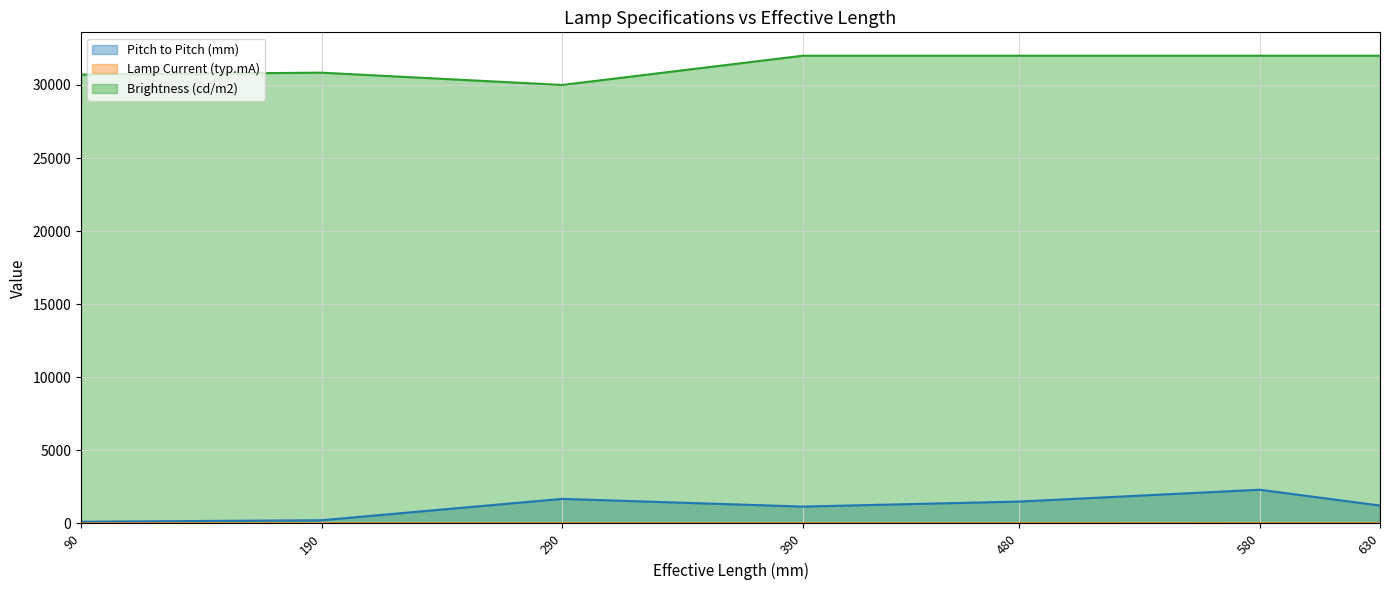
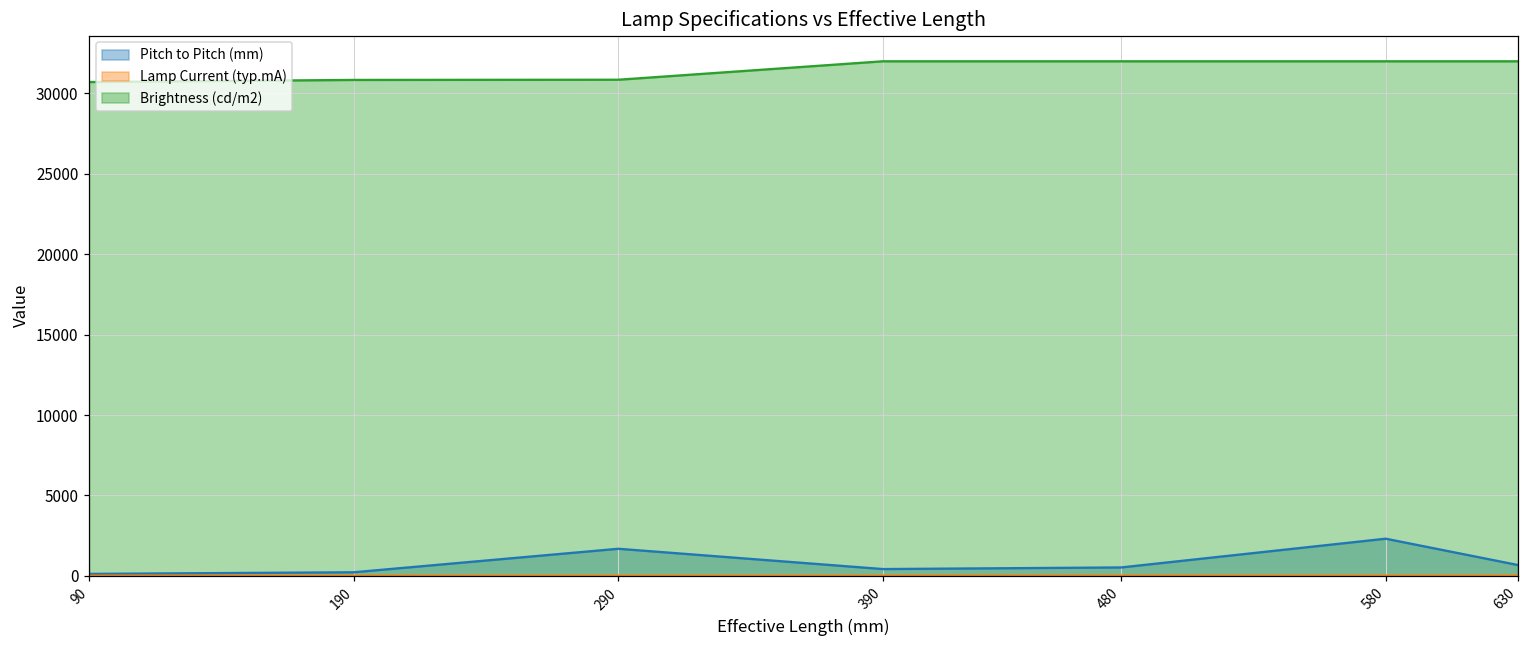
  {
    "Pitch to Pitch (mm)": {
      "190": 200,
      "290": 1700,
-     "390": 1200,
-     "480": 1500,
+     "390": 400,
+     "480": 500,
      "580": 2300,
-     "630": 1200
+     "630": 700
    },
    "Lamp Current (typ.mA)": {
      "190": 0,
      "290": 0,
      "390": 0,
      "480": 0,
      "580": 0,
      "630": 0
    },
    "Brightness (cd/m2)": {
      "90": 30700,
      "190": 30800,
-     "290": 30000,
+     "290": 30900,
      "390": 32000,
      "480": 32000,
      "580": 32000,
      "630": 32000
    }
  }
